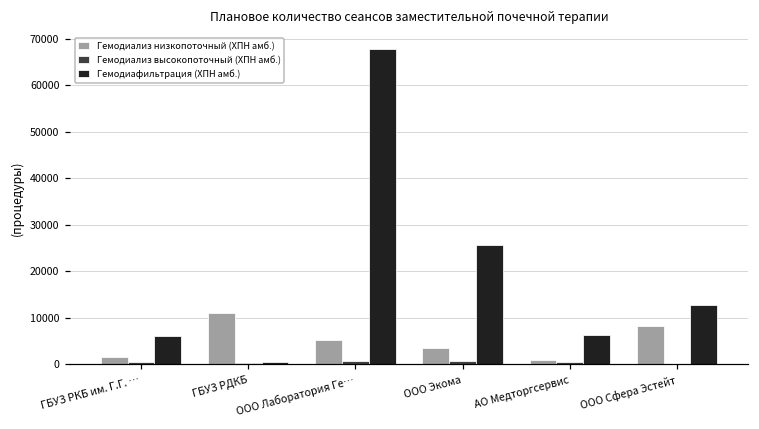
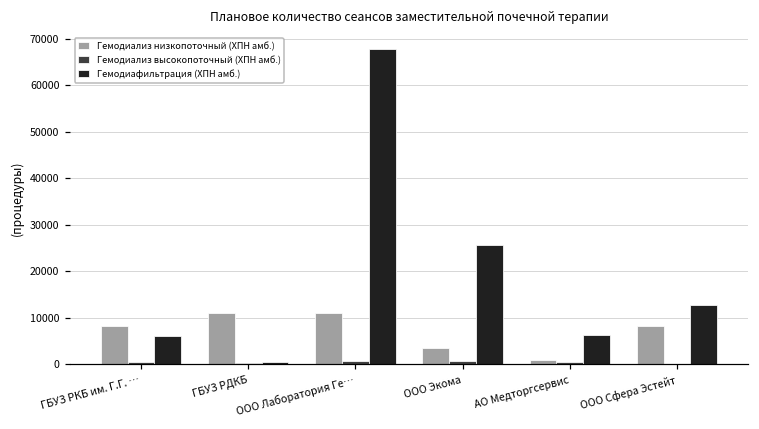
  {
    "Гемодиализ низкопоточный (ХПН амб.)": {
-     "ГБУЗ РКБ им. Г.Г. …": 1000,
+     "ГБУЗ РКБ им. Г.Г. …": 8000,
      "ГБУЗ РДКБ": 11000,
-     "ООО Лаборатория Ге…": 5000,
+     "ООО Лаборатория Ге…": 11000,
      "ООО Экома": 3000,
      "АО Медторгсервис": 1000,
      "ООО Сфера Эстейт": 8000
    }
  }
